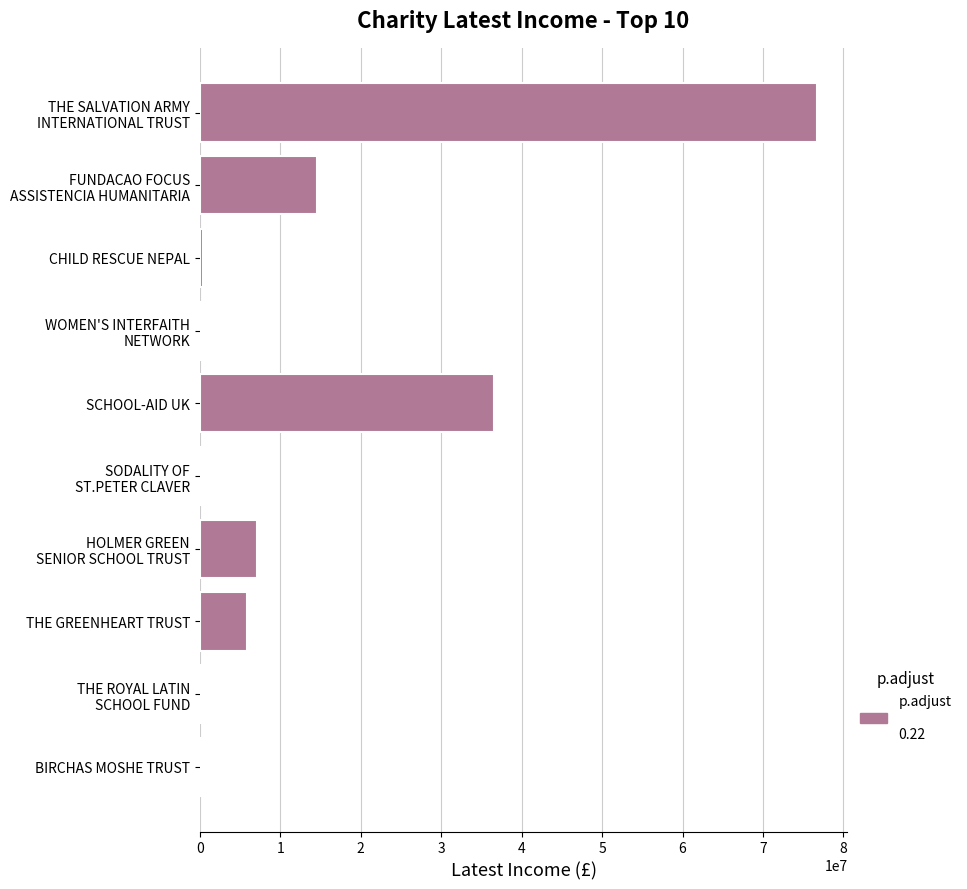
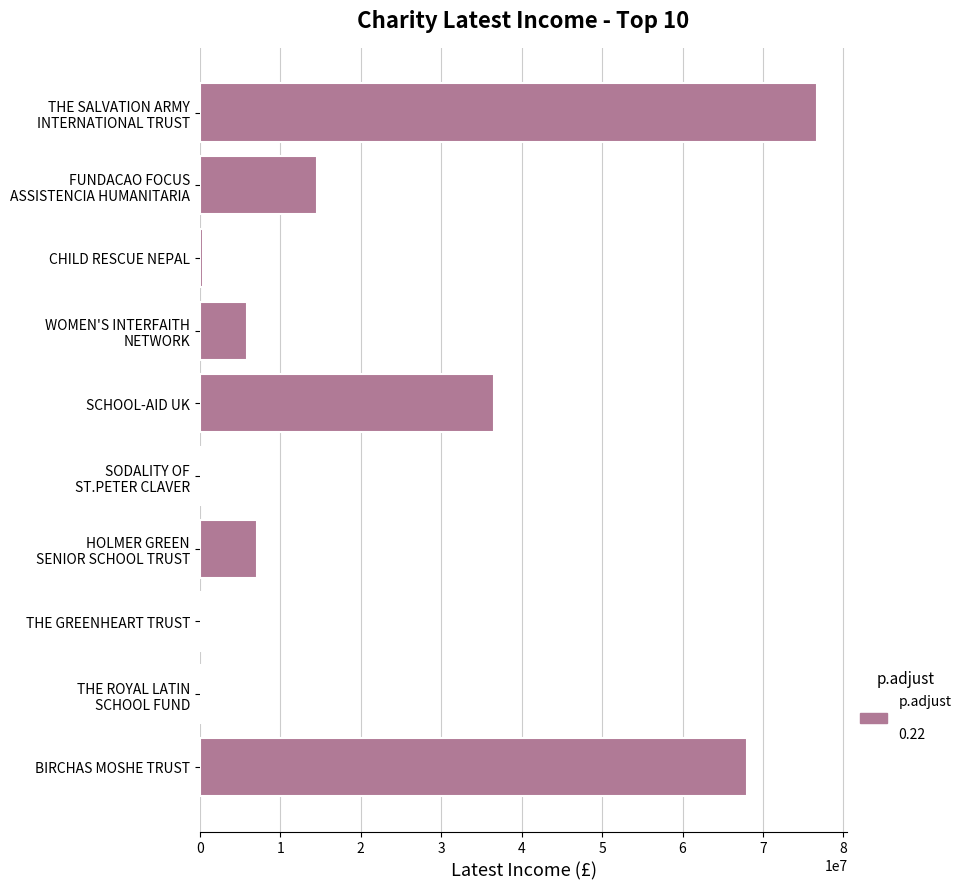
  {
    "THE SALVATION ARMY INTERNATIONAL TRUST": 77000000,
    "FUNDACAO FOCUS ASSISTENCIA HUMANITARIA": 15000000,
    "CHILD RESCUE NEPAL": 0,
-   "WOMEN'S INTERFAITH NETWORK": 0,
+   "WOMEN'S INTERFAITH NETWORK": 6000000,
    "SCHOOL-AID UK": 37000000,
    "HOLMER GREEN SENIOR SCHOOL TRUST": 7000000,
-   "THE GREENHEART TRUST": 6000000,
-   "BIRCHAS MOSHE TRUST": 0
+   "THE GREENHEART TRUST": 0,
+   "BIRCHAS MOSHE TRUST": 68000000
  }
